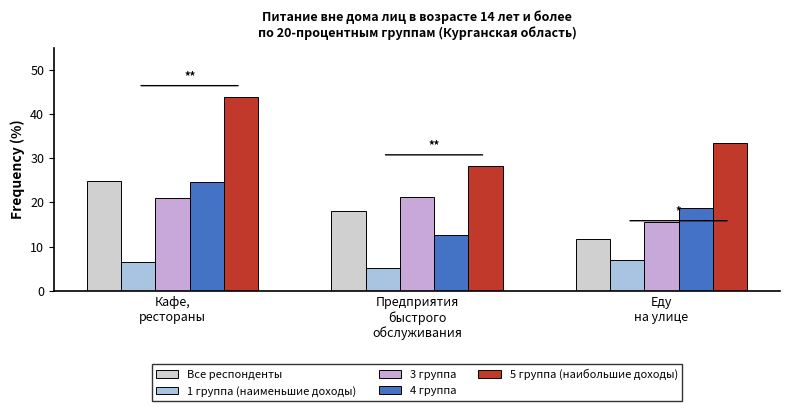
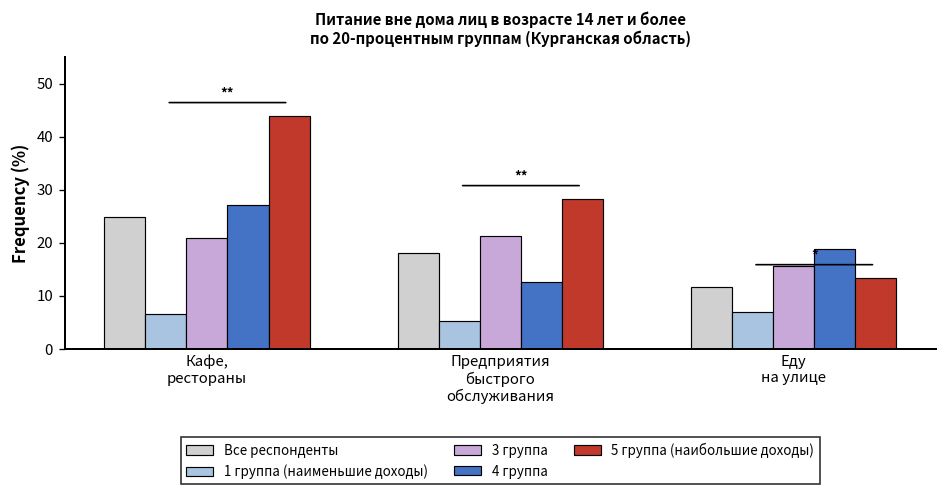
  {
    "4 группа": {
-     "Кафе, рестораны": 25,
+     "Кафе, рестораны": 27,
      "Предприятия быстрого обслуживания": 13,
      "Еду на улице": 19
    },
    "5 группа (наибольшие доходы)": {
      "Кафе, рестораны": 44,
      "Предприятия быстрого обслуживания": 28,
-     "Еду на улице": 33
+     "Еду на улице": 13
    }
  }
